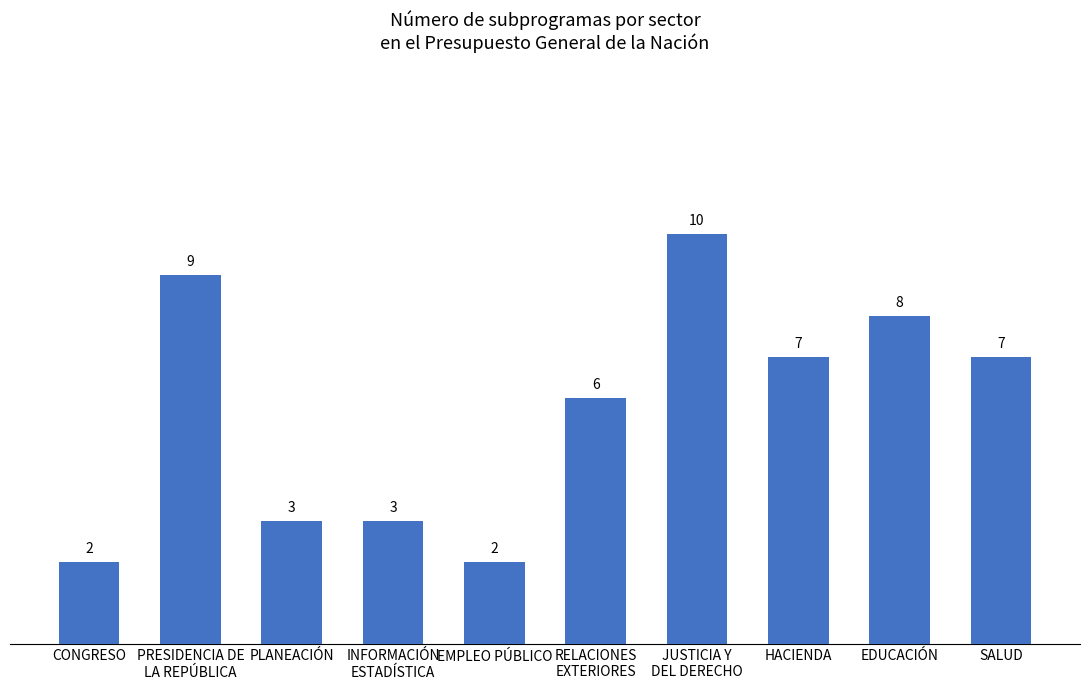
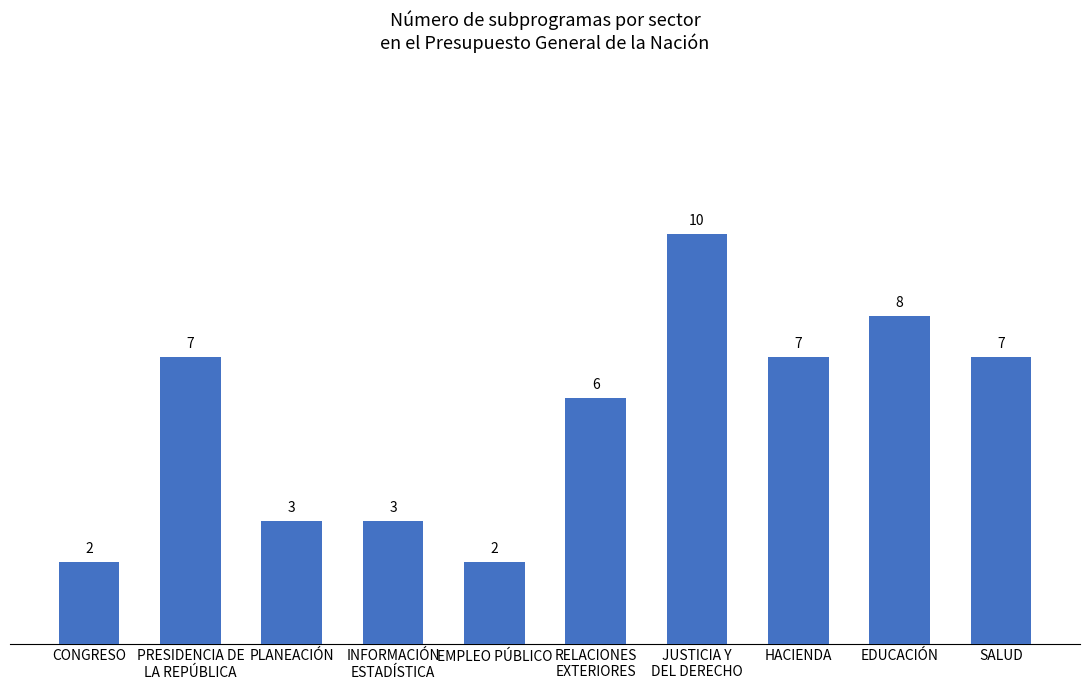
  {
    "CONGRESO": 2,
-   "PRESIDENCIA DE LA REPÚBLICA": 9,
+   "PRESIDENCIA DE LA REPÚBLICA": 7,
    "PLANEACIÓN": 3,
    "INFORMACIÓN ESTADÍSTICA": 3,
    "EMPLEO PÚBLICO": 2,
    "RELACIONES EXTERIORES": 6,
    "JUSTICIA Y DEL DERECHO": 10,
    "HACIENDA": 7,
    "EDUCACIÓN": 8,
    "SALUD": 7
  }
